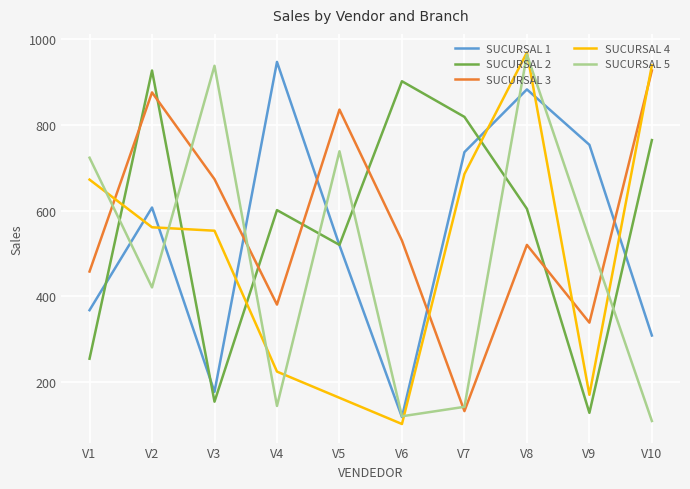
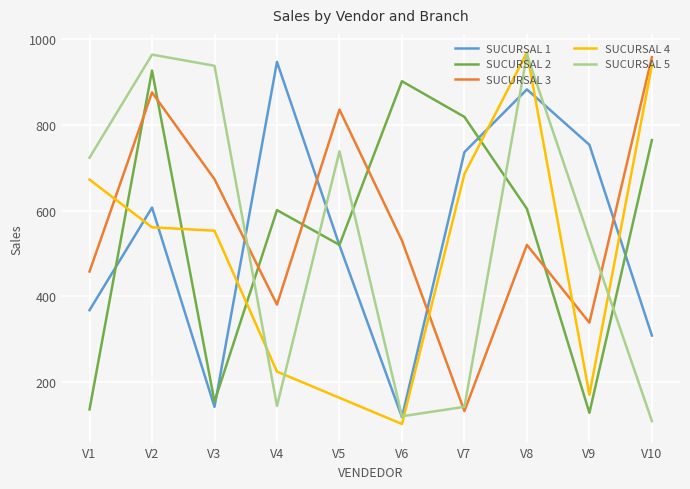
  {
    "SUCURSAL 1": {
      "V1": 370,
      "V2": 610,
-     "V3": 180,
+     "V3": 140,
      "V4": 950,
      "V7": 740,
      "V8": 880,
      "V9": 750,
      "V10": 310
    },
    "SUCURSAL 2": {
-     "V1": 260,
+     "V1": 140,
      "V2": 930,
      "V3": 160,
      "V4": 600,
      "V6": 900,
      "V7": 820,
      "V8": 600,
      "V9": 130,
      "V10": 760
    },
    "SUCURSAL 3": {
      "V1": 460,
      "V2": 880,
      "V3": 670,
      "V4": 380,
      "V5": 840,
      "V6": 530,
      "V7": 130,
      "V8": 520,
      "V9": 340,
-     "V10": 930
+     "V10": 960
    },
    "SUCURSAL 4": {
      "V1": 670,
      "V2": 560,
      "V3": 550,
      "V4": 230,
      "V5": 160,
      "V6": 100,
      "V7": 690,
      "V9": 170,
      "V10": 940
    },
    "SUCURSAL 5": {
      "V1": 720,
-     "V2": 420,
+     "V2": 960,
      "V3": 940,
      "V4": 150,
      "V5": 740,
      "V7": 140,
      "V9": 530,
      "V10": 110
    }
  }
